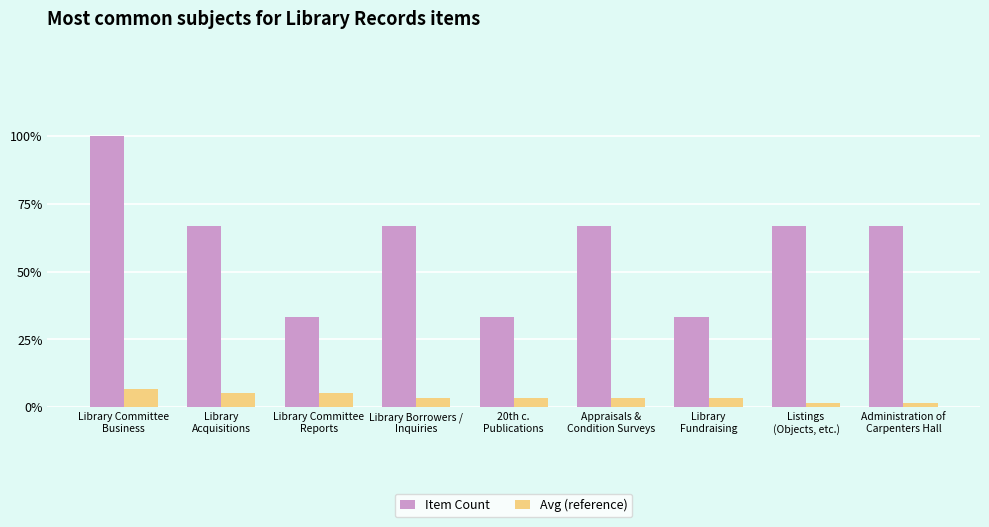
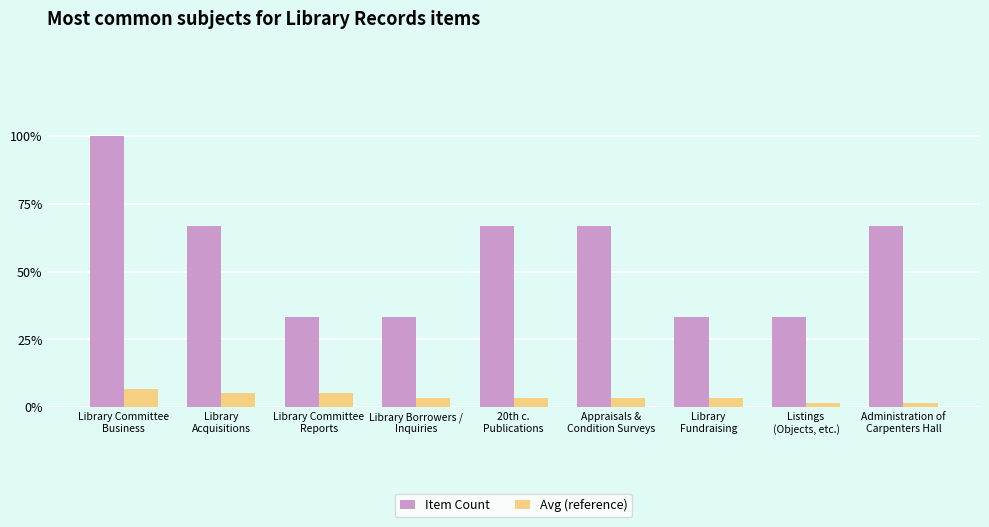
  {
    "Item Count": {
      "Library Committee Business": "100%",
      "Library Acquisitions": "67%",
      "Library Committee Reports": "33%",
-     "Library Borrowers / Inquiries": "67%",
-     "20th c. Publications": "33%",
+     "Library Borrowers / Inquiries": "33%",
+     "20th c. Publications": "67%",
      "Appraisals & Condition Surveys": "67%",
      "Library Fundraising": "33%",
-     "Listings (Objects, etc.)": "67%",
+     "Listings (Objects, etc.)": "33%",
      "Administration of Carpenters Hall": "67%"
    },
    "Avg (reference)": {
      "Library Committee Business": "7%",
      "Library Acquisitions": "5%",
      "Library Committee Reports": "5%",
      "Library Borrowers / Inquiries": "3%",
      "20th c. Publications": "3%",
      "Appraisals & Condition Surveys": "3%",
      "Library Fundraising": "3%",
      "Listings (Objects, etc.)": "2%",
      "Administration of Carpenters Hall": "2%"
    }
  }
